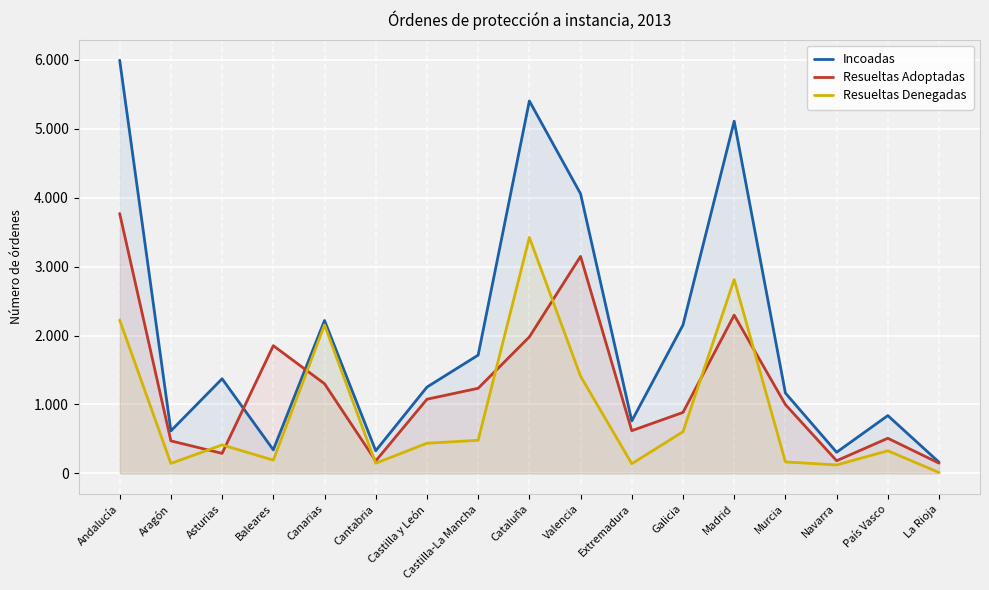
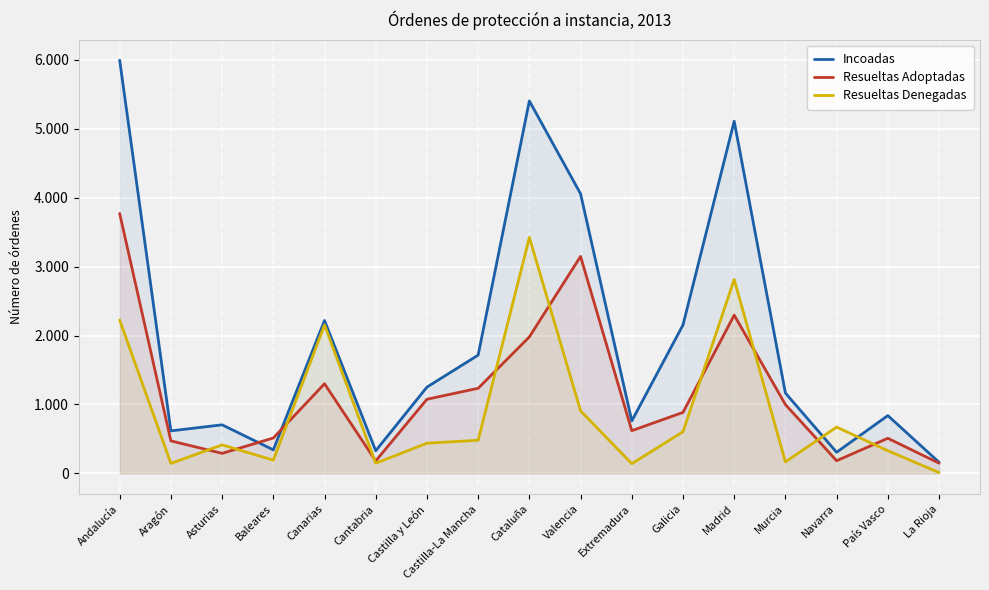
  {
    "Incoadas": {
      "Andalucía": 6.0,
      "Aragón": 0.6,
-     "Asturias": 1.4,
+     "Asturias": 0.7,
      "Baleares": 0.3,
      "Canarias": 2.2,
      "Cantabria": 0.3,
      "Castilla y León": 1.3,
      "Castilla-La Mancha": 1.7,
      "Cataluña": 5.4,
      "Valencia": 4.1,
      "Extremadura": 0.8,
      "Galicia": 2.2,
      "Madrid": 5.1,
      "Murcia": 1.2,
      "Navarra": 0.3,
      "País Vasco": 0.8
    },
    "Resueltas Adoptadas": {
      "Andalucía": 3.8,
      "Aragón": 0.5,
      "Asturias": 0.3,
-     "Baleares": 1.9,
+     "Baleares": 0.5,
      "Canarias": 1.3,
      "Castilla y León": 1.1,
      "Castilla-La Mancha": 1.2,
      "Cataluña": 2.0,
      "Valencia": 3.1,
      "Extremadura": 0.6,
      "Galicia": 0.9,
      "Madrid": 2.3,
      "Murcia": 1.0,
      "Navarra": 0.2,
      "País Vasco": 0.5
    },
    "Resueltas Denegadas": {
      "Andalucía": 2.2,
      "Aragón": 0.1,
      "Asturias": 0.4,
      "Baleares": 0.2,
      "Canarias": 2.2,
      "Castilla y León": 0.4,
      "Castilla-La Mancha": 0.5,
      "Cataluña": 3.4,
-     "Valencia": 1.4,
+     "Valencia": 0.9,
      "Extremadura": 0.1,
      "Galicia": 0.6,
      "Madrid": 2.8,
      "Murcia": 0.2,
-     "Navarra": 0.1,
+     "Navarra": 0.7,
      "País Vasco": 0.3,
      "La Rioja": 0.0
    }
  }
